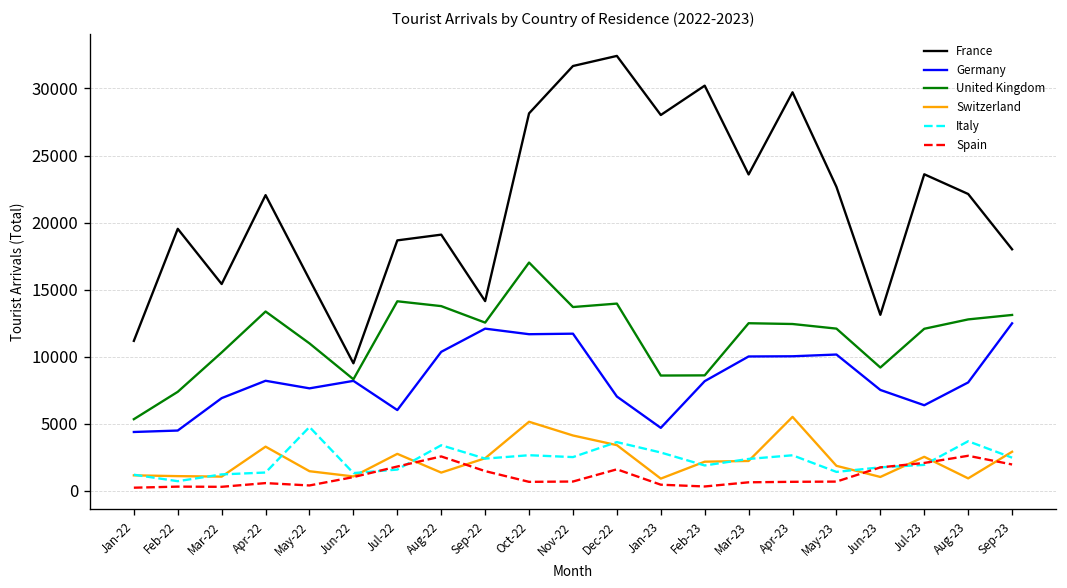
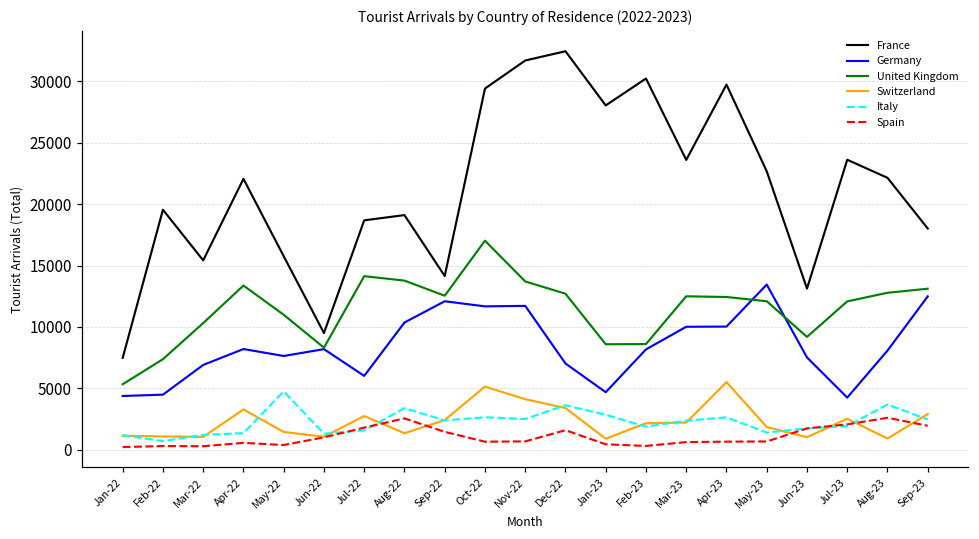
  {
    "France": {
-     "Jan-22": 11200,
+     "Jan-22": 7500,
      "Feb-22": 19500,
      "Mar-22": 15400,
      "Apr-22": 22000,
      "May-22": 15800,
      "Jun-22": 9500,
      "Jul-22": 18700,
      "Aug-22": 19100,
      "Sep-22": 14100,
-     "Oct-22": 28100,
+     "Oct-22": 29400,
      "Nov-22": 31700,
      "Dec-22": 32400,
      "Jan-23": 28000,
      "Feb-23": 30200,
      "Mar-23": 23600,
      "Apr-23": 29700,
      "May-23": 22700,
      "Jun-23": 13100,
      "Jul-23": 23600,
      "Aug-23": 22100,
      "Sep-23": 18000
    },
    "Germany": {
      "Jan-22": 4400,
      "Feb-22": 4500,
      "Mar-22": 6900,
      "Apr-22": 8200,
      "May-22": 7600,
      "Jul-22": 6000,
      "Aug-22": 10400,
      "Sep-22": 12100,
      "Oct-22": 11700,
      "Nov-22": 11700,
      "Dec-22": 7000,
      "Jan-23": 4700,
      "Feb-23": 8200,
      "Mar-23": 10000,
      "Apr-23": 10000,
-     "May-23": 10200,
+     "May-23": 13400,
      "Jun-23": 7500,
-     "Jul-23": 6400,
+     "Jul-23": 4300,
      "Aug-23": 8100,
      "Sep-23": 12500
    },
    "United Kingdom": {
      "Jan-22": 5300,
      "Feb-22": 7400,
      "Mar-22": 10300,
      "Apr-22": 13400,
      "May-22": 11000,
      "Jul-22": 14100,
      "Aug-22": 13800,
      "Sep-22": 12500,
      "Oct-22": 17000,
      "Nov-22": 13700,
-     "Dec-22": 14000,
+     "Dec-22": 12700,
      "Jan-23": 8600,
      "Feb-23": 8600,
      "Mar-23": 12500,
      "Apr-23": 12400,
      "May-23": 12100,
      "Jun-23": 9200,
      "Jul-23": 12100,
      "Aug-23": 12800,
      "Sep-23": 13100
    },
    "Switzerland": {
      "Feb-22": 1100,
      "Apr-22": 3300,
      "May-22": 1500,
      "Jul-22": 2800,
      "Aug-22": 1400,
      "Oct-22": 5100,
      "Nov-22": 4100,
      "Dec-22": 3400,
      "Jan-23": 900,
      "Feb-23": 2200,
      "Apr-23": 5500,
      "May-23": 1900,
      "Jun-23": 1000,
      "Jul-23": 2500,
      "Aug-23": 900,
      "Sep-23": 2900
    },
    "Italy": {
      "Feb-22": 700,
      "Apr-22": 1400,
      "May-22": 4800,
      "Jun-22": 1300,
      "Aug-22": 3400,
      "Oct-22": 2700,
      "Nov-22": 2500,
      "Dec-22": 3600,
      "Jan-23": 2900,
      "Feb-23": 1900,
      "Apr-23": 2600,
      "May-23": 1400,
      "Aug-23": 3700,
      "Sep-23": 2500
    },
    "Spain": {
      "Jan-22": 200,
      "Feb-22": 300,
      "Mar-22": 300,
      "Apr-22": 600,
      "May-22": 400,
      "Aug-22": 2600,
      "Sep-22": 1500,
      "Oct-22": 700,
      "Nov-22": 700,
      "Dec-22": 1600,
      "Jan-23": 500,
      "Feb-23": 300,
      "Mar-23": 600,
      "Apr-23": 700,
      "May-23": 700,
      "Aug-23": 2600,
      "Sep-23": 2000
    }
  }
